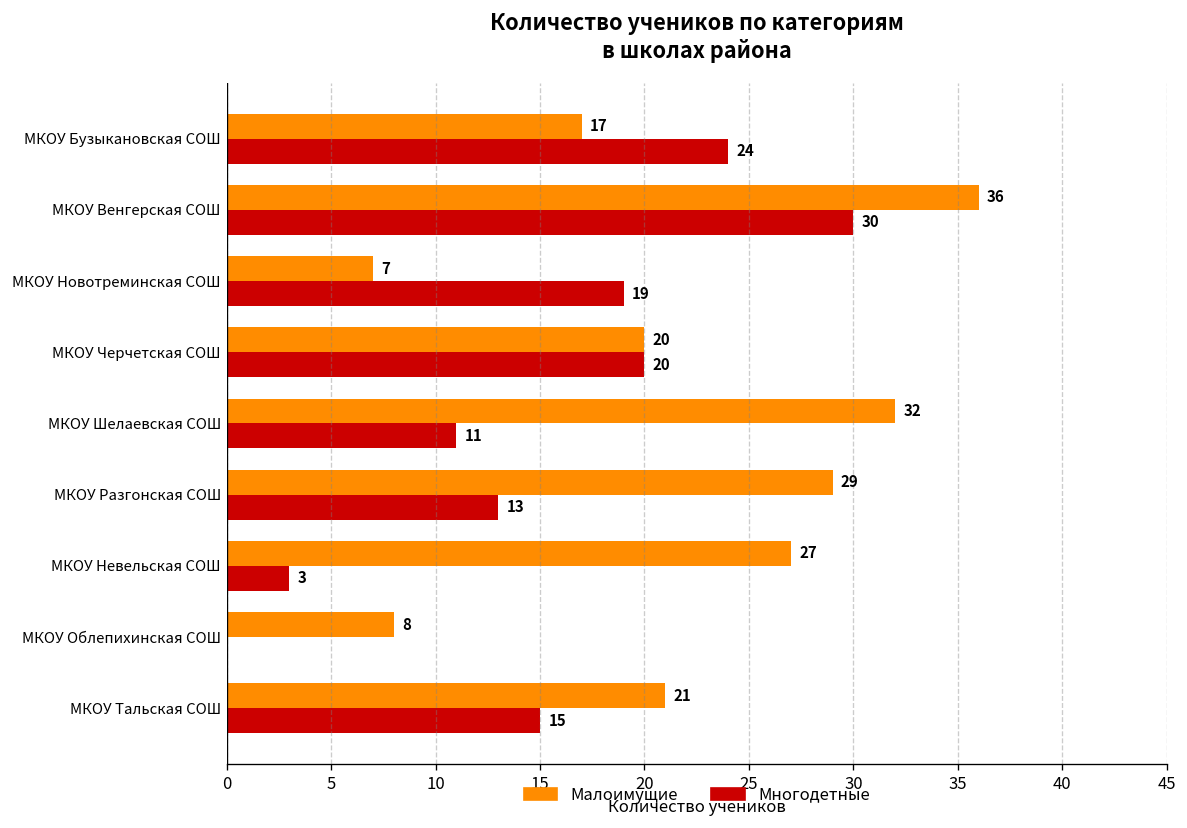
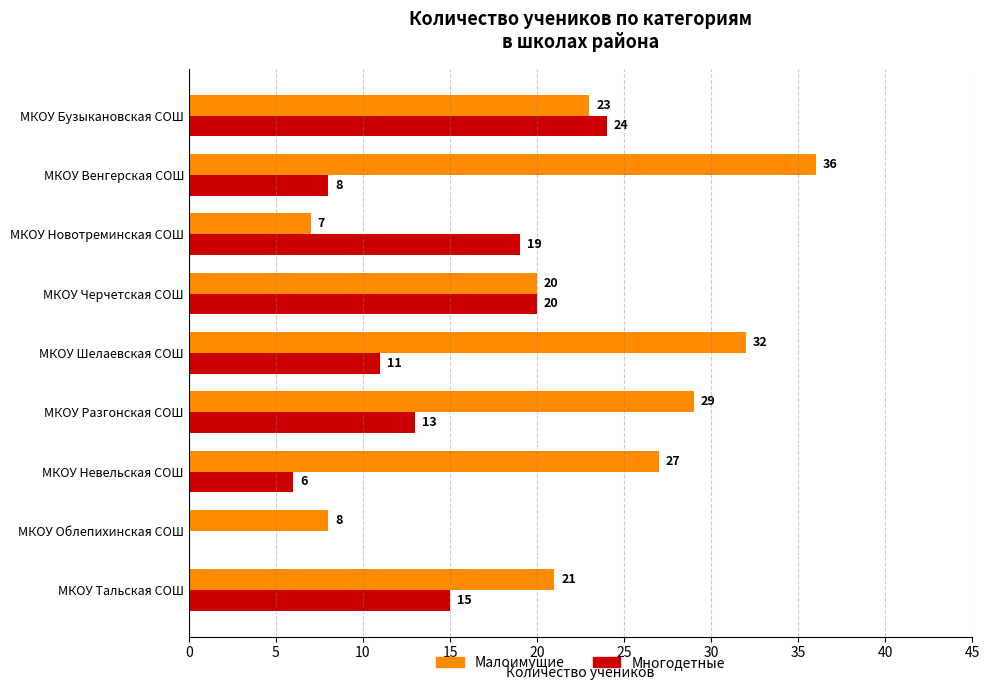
  {
    "Малоимущие": {
-     "МКОУ Бузыкановская СОШ": 17,
+     "МКОУ Бузыкановская СОШ": 23,
      "МКОУ Венгерская СОШ": 36,
      "МКОУ Новотреминская СОШ": 7,
      "МКОУ Черчетская СОШ": 20,
      "МКОУ Шелаевская СОШ": 32,
      "МКОУ Разгонская СОШ": 29,
      "МКОУ Невельская СОШ": 27,
      "МКОУ Облепихинская СОШ": 8,
      "МКОУ Тальская СОШ": 21
    },
    "Многодетные": {
      "МКОУ Бузыкановская СОШ": 24,
-     "МКОУ Венгерская СОШ": 30,
+     "МКОУ Венгерская СОШ": 8,
      "МКОУ Новотреминская СОШ": 19,
      "МКОУ Черчетская СОШ": 20,
      "МКОУ Шелаевская СОШ": 11,
      "МКОУ Разгонская СОШ": 13,
-     "МКОУ Невельская СОШ": 3,
+     "МКОУ Невельская СОШ": 6,
      "МКОУ Тальская СОШ": 15
    }
  }
